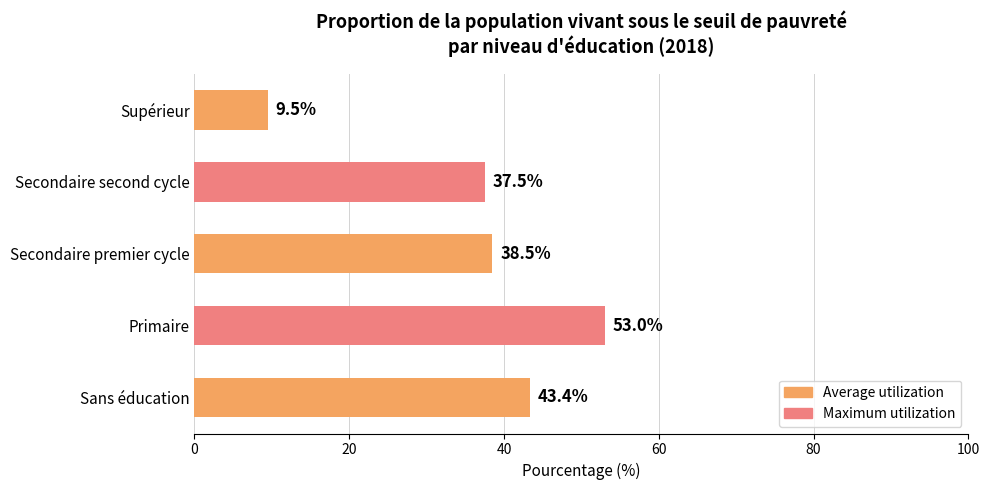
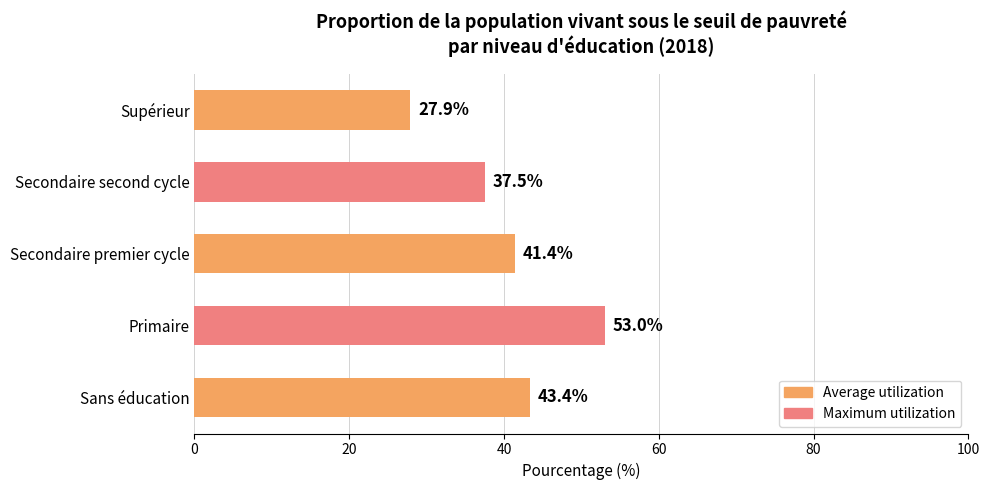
  {
-   "Supérieur": "9.5%",
+   "Supérieur": "27.9%",
    "Secondaire second cycle": "37.5%",
-   "Secondaire premier cycle": "38.5%",
+   "Secondaire premier cycle": "41.4%",
    "Primaire": "53.0%",
    "Sans éducation": "43.4%"
  }
